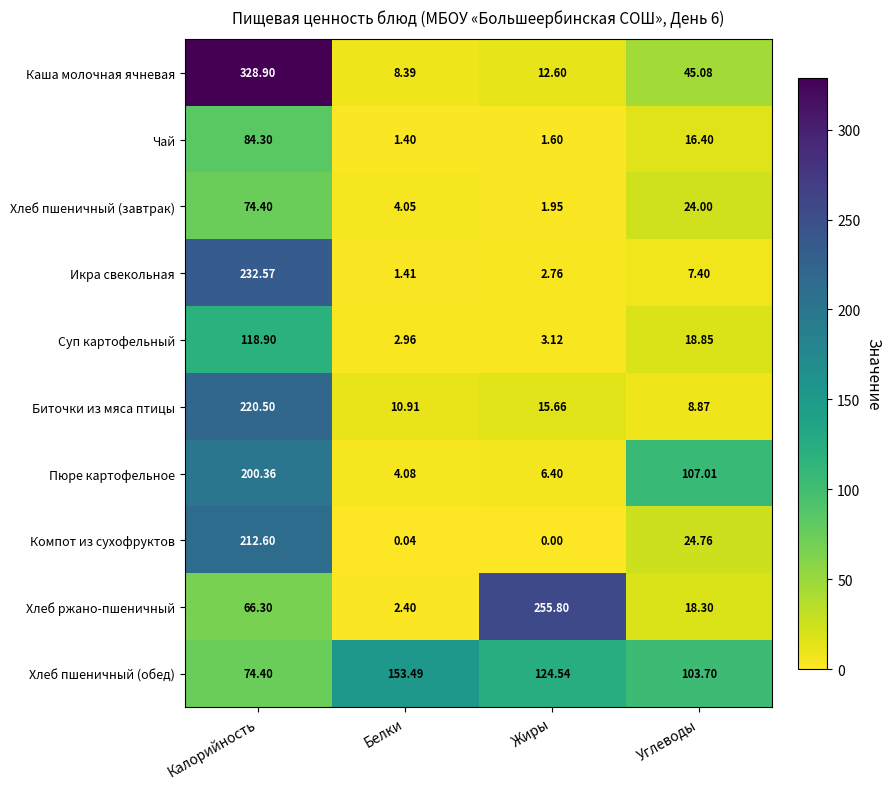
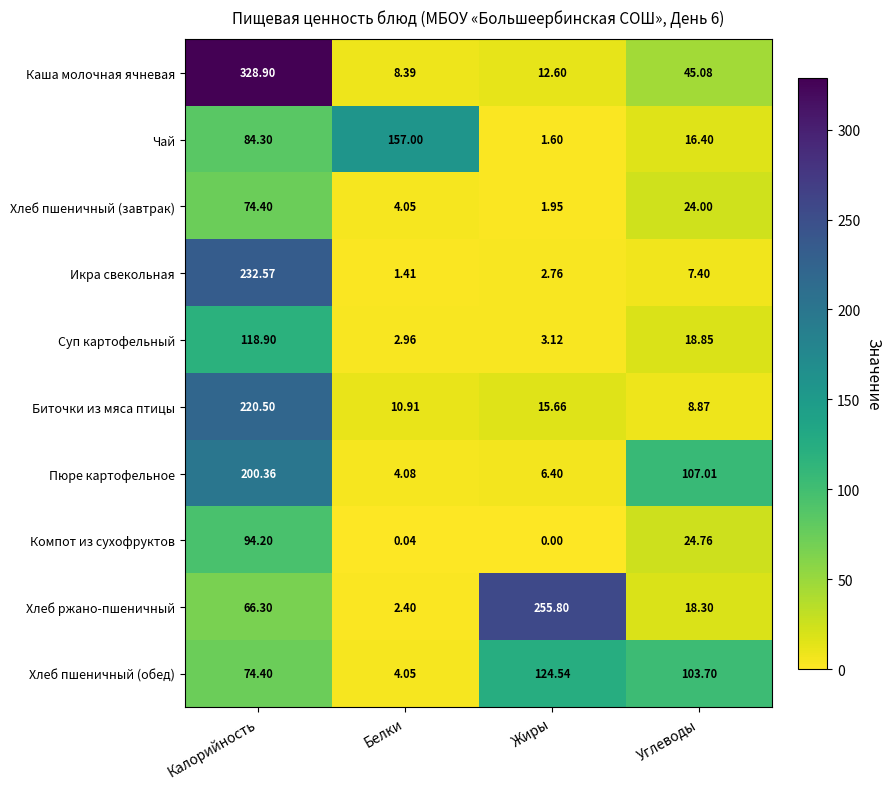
  {
    "Каша молочная ячневая": {
      "Калорийность": 328.90,
      "Белки": 8.39,
      "Жиры": 12.60,
      "Углеводы": 45.08
    },
    "Чай": {
      "Калорийность": 84.30,
-     "Белки": 1.40,
+     "Белки": 157.00,
      "Жиры": 1.60,
      "Углеводы": 16.40
    },
    "Хлеб пшеничный (завтрак)": {
      "Калорийность": 74.40,
      "Белки": 4.05,
      "Жиры": 1.95,
      "Углеводы": 24.00
    },
    "Икра свекольная": {
      "Калорийность": 232.57,
      "Белки": 1.41,
      "Жиры": 2.76,
      "Углеводы": 7.40
    },
    "Суп картофельный": {
      "Калорийность": 118.90,
      "Белки": 2.96,
      "Жиры": 3.12,
      "Углеводы": 18.85
    },
    "Биточки из мяса птицы": {
      "Калорийность": 220.50,
      "Белки": 10.91,
      "Жиры": 15.66,
      "Углеводы": 8.87
    },
    "Пюре картофельное": {
      "Калорийность": 200.36,
      "Белки": 4.08,
      "Жиры": 6.40,
      "Углеводы": 107.01
    },
    "Компот из сухофруктов": {
-     "Калорийность": 212.60,
+     "Калорийность": 94.20,
      "Белки": 0.04,
      "Жиры": 0.00,
      "Углеводы": 24.76
    },
    "Хлеб ржано-пшеничный": {
      "Калорийность": 66.30,
      "Белки": 2.40,
      "Жиры": 255.80,
      "Углеводы": 18.30
    },
    "Хлеб пшеничный (обед)": {
      "Калорийность": 74.40,
-     "Белки": 153.49,
+     "Белки": 4.05,
      "Жиры": 124.54,
      "Углеводы": 103.70
    }
  }
